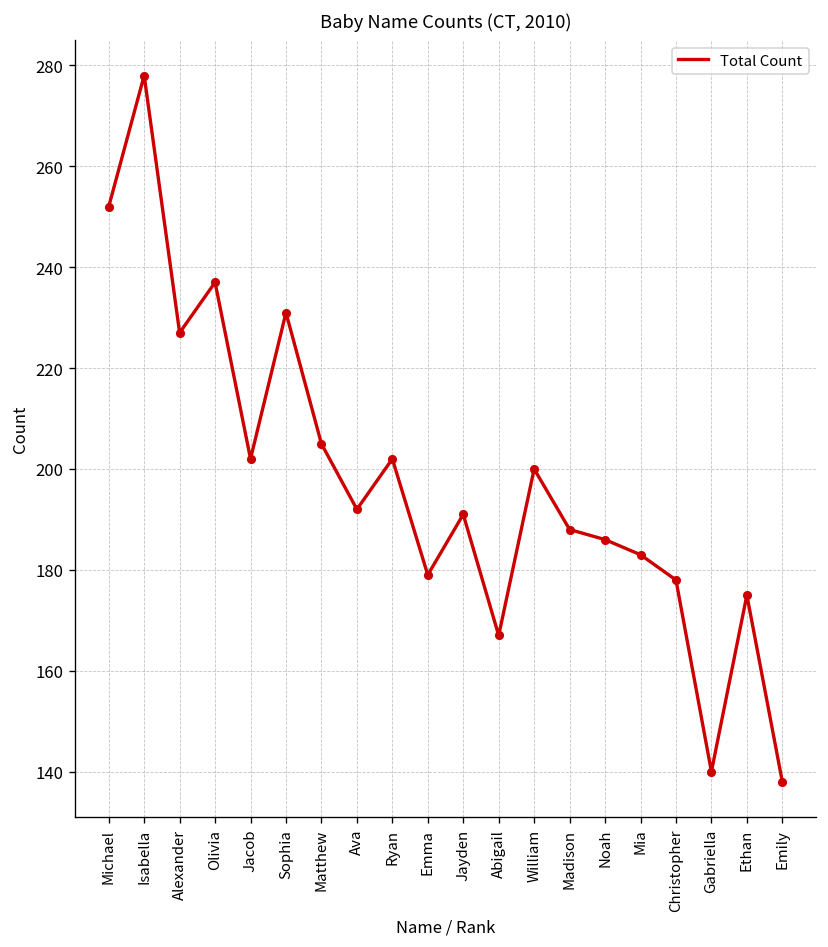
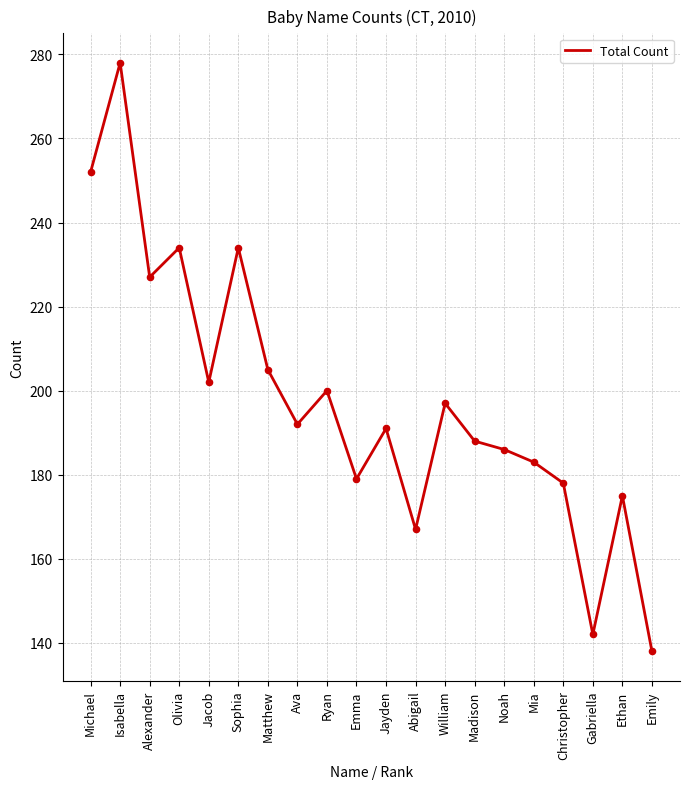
  {
    "Michael": 252,
    "Isabella": 278,
    "Alexander": 227,
-   "Olivia": 237,
+   "Olivia": 234,
    "Jacob": 202,
-   "Sophia": 231,
+   "Sophia": 234,
    "Matthew": 205,
    "Ava": 192,
-   "Ryan": 202,
+   "Ryan": 200,
    "Emma": 179,
    "Jayden": 191,
    "Abigail": 167,
-   "William": 200,
+   "William": 197,
    "Madison": 188,
    "Noah": 186,
    "Mia": 183,
    "Christopher": 178,
-   "Gabriella": 140,
+   "Gabriella": 142,
    "Ethan": 175,
    "Emily": 138
  }
